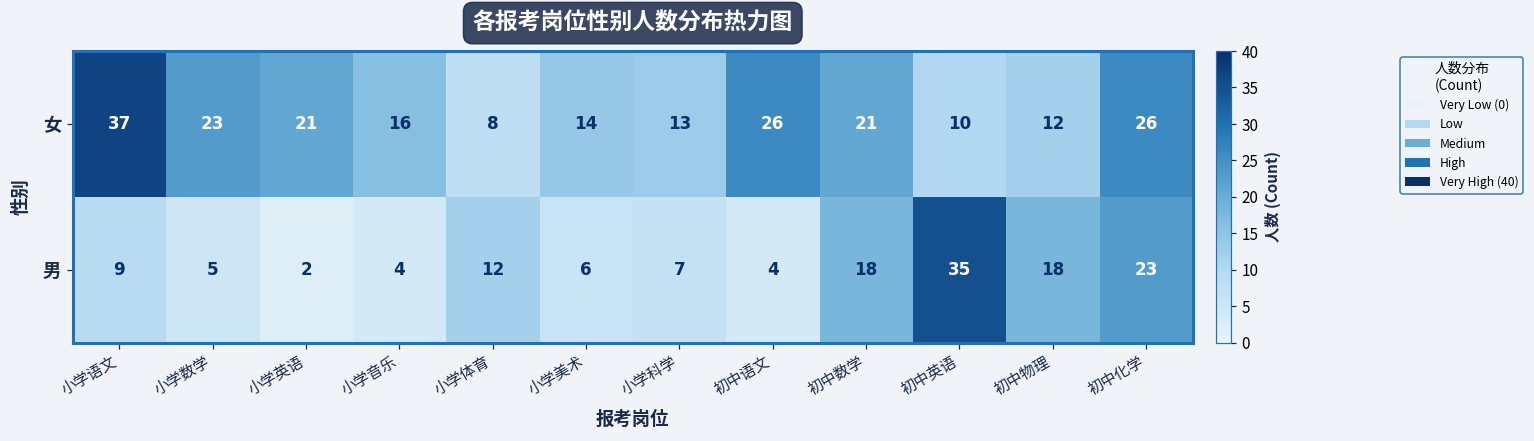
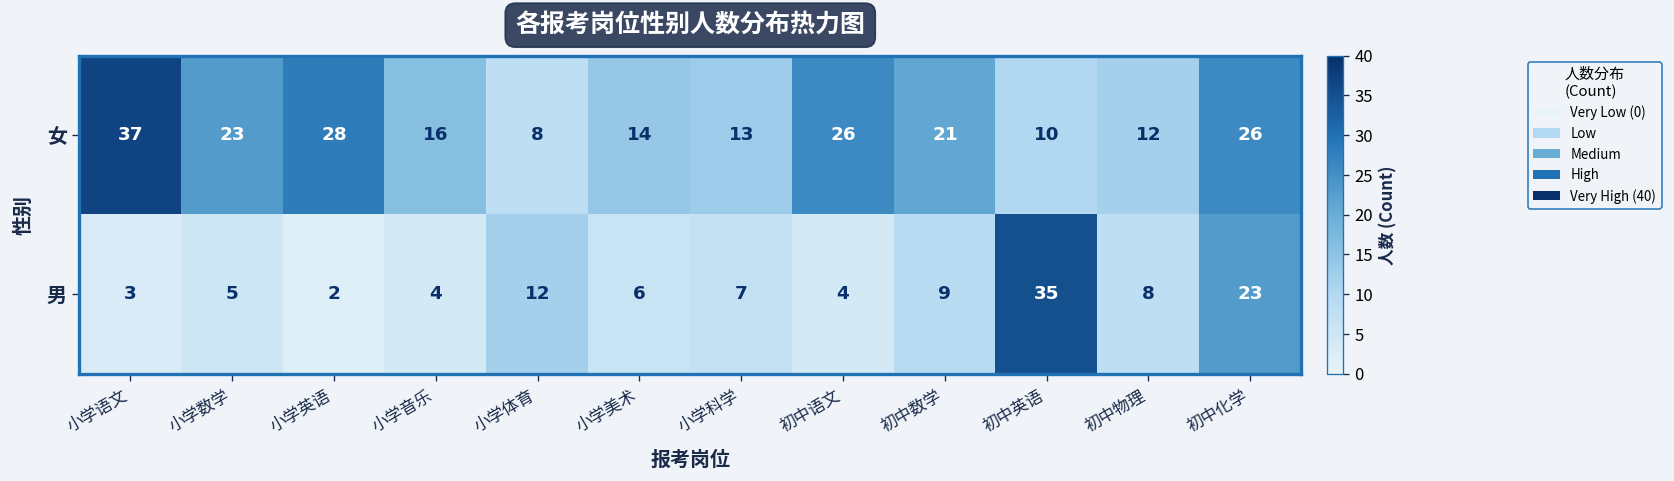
  {
    "女": {
      "小学语文": 37,
      "小学数学": 23,
-     "小学英语": 21,
+     "小学英语": 28,
      "小学音乐": 16,
      "小学体育": 8,
      "小学美术": 14,
      "小学科学": 13,
      "初中语文": 26,
      "初中数学": 21,
      "初中英语": 10,
      "初中物理": 12,
      "初中化学": 26
    },
    "男": {
-     "小学语文": 9,
+     "小学语文": 3,
      "小学数学": 5,
      "小学英语": 2,
      "小学音乐": 4,
      "小学体育": 12,
      "小学美术": 6,
      "小学科学": 7,
      "初中语文": 4,
-     "初中数学": 18,
+     "初中数学": 9,
      "初中英语": 35,
-     "初中物理": 18,
+     "初中物理": 8,
      "初中化学": 23
    }
  }
